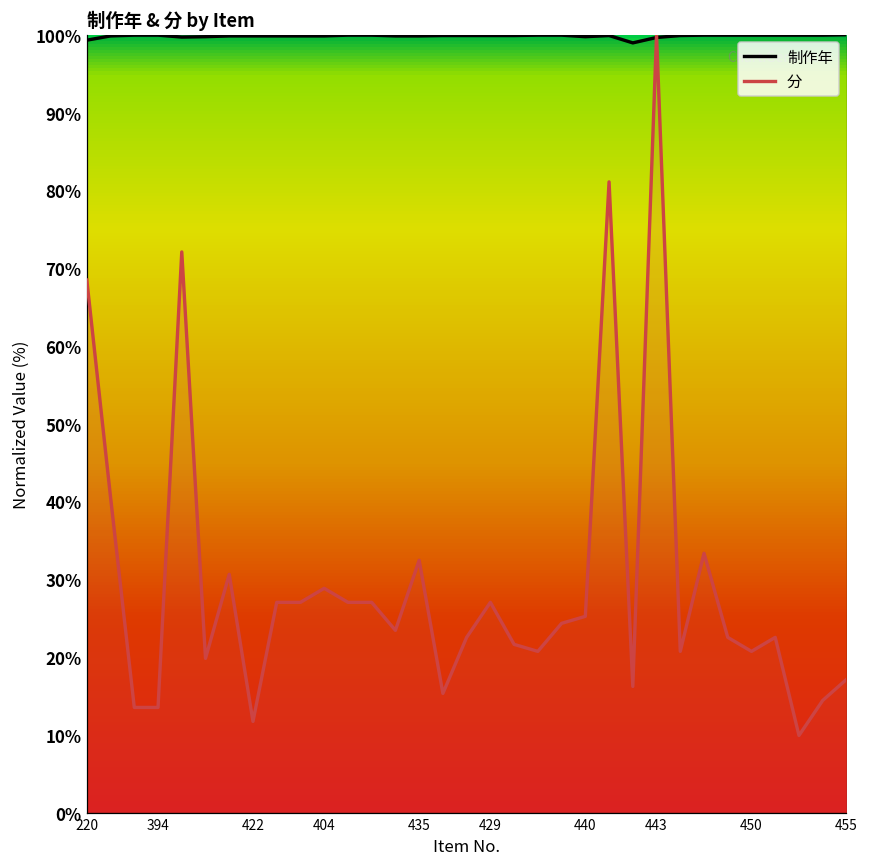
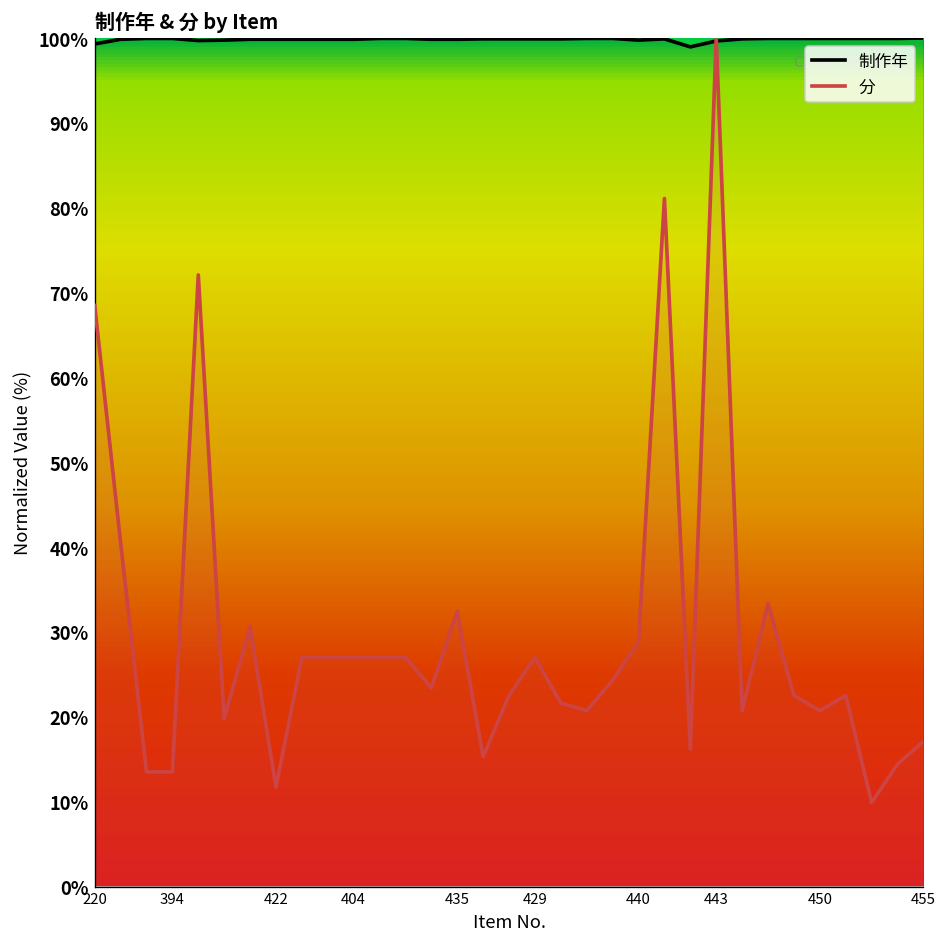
  {
    "制作年": {
      "220": "99%",
      "394": "100%",
      "422": "100%",
      "404": "100%",
      "435": "100%",
      "429": "100%",
      "440": "100%",
      "450": "100%",
      "455": "100%"
    },
    "分": {
      "220": "68%",
      "394": "14%",
      "422": "12%",
-     "404": "29%",
+     "404": "27%",
      "435": "32%",
      "429": "27%",
-     "440": "25%",
+     "440": "29%",
      "450": "21%",
      "455": "17%"
    }
  }
